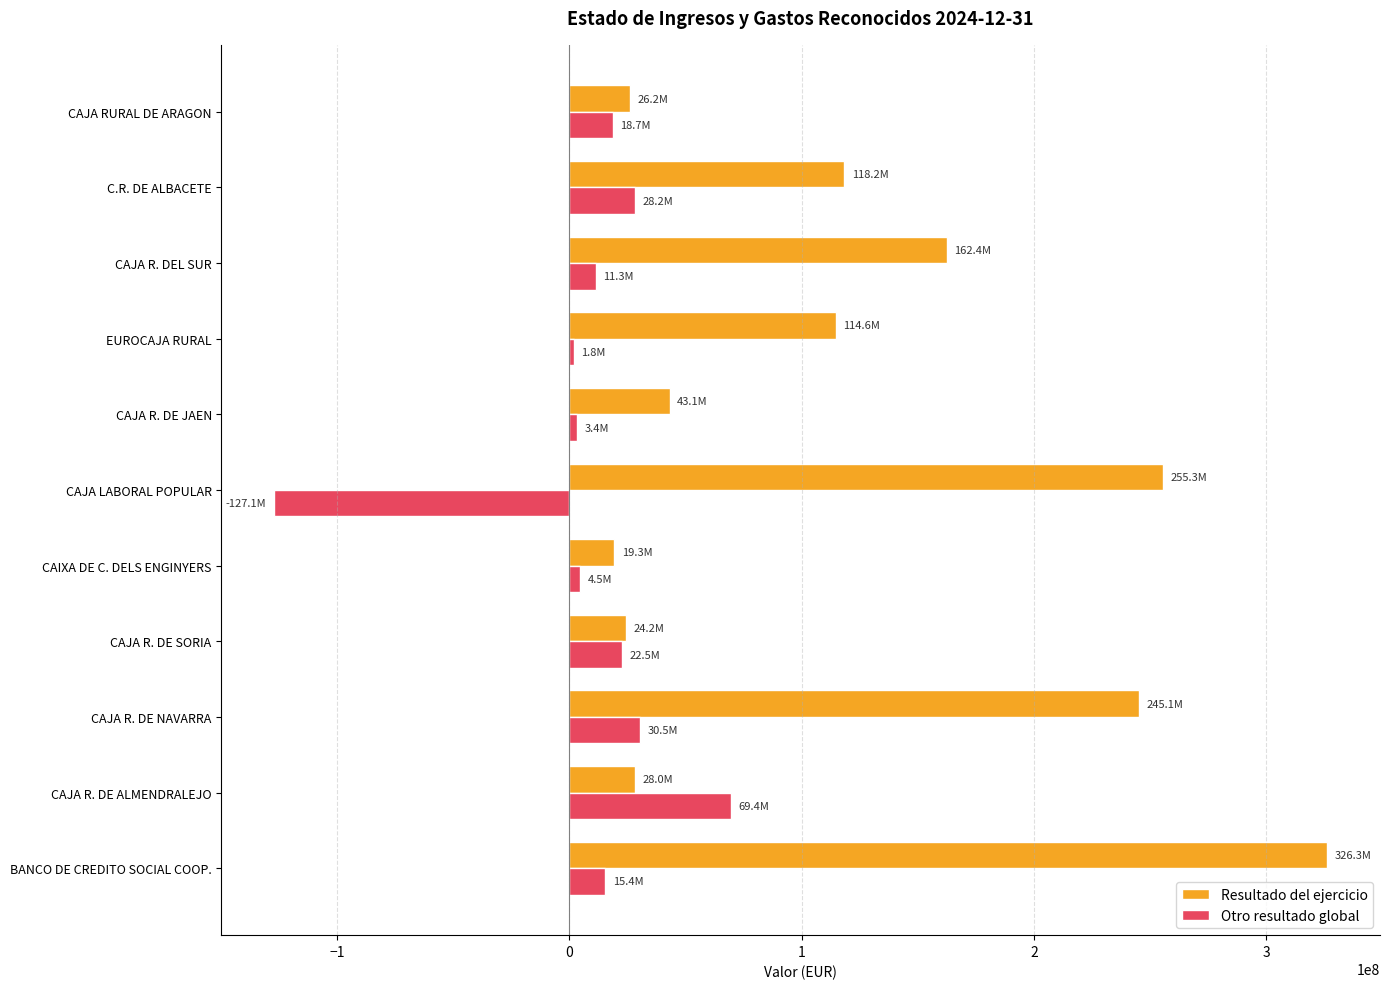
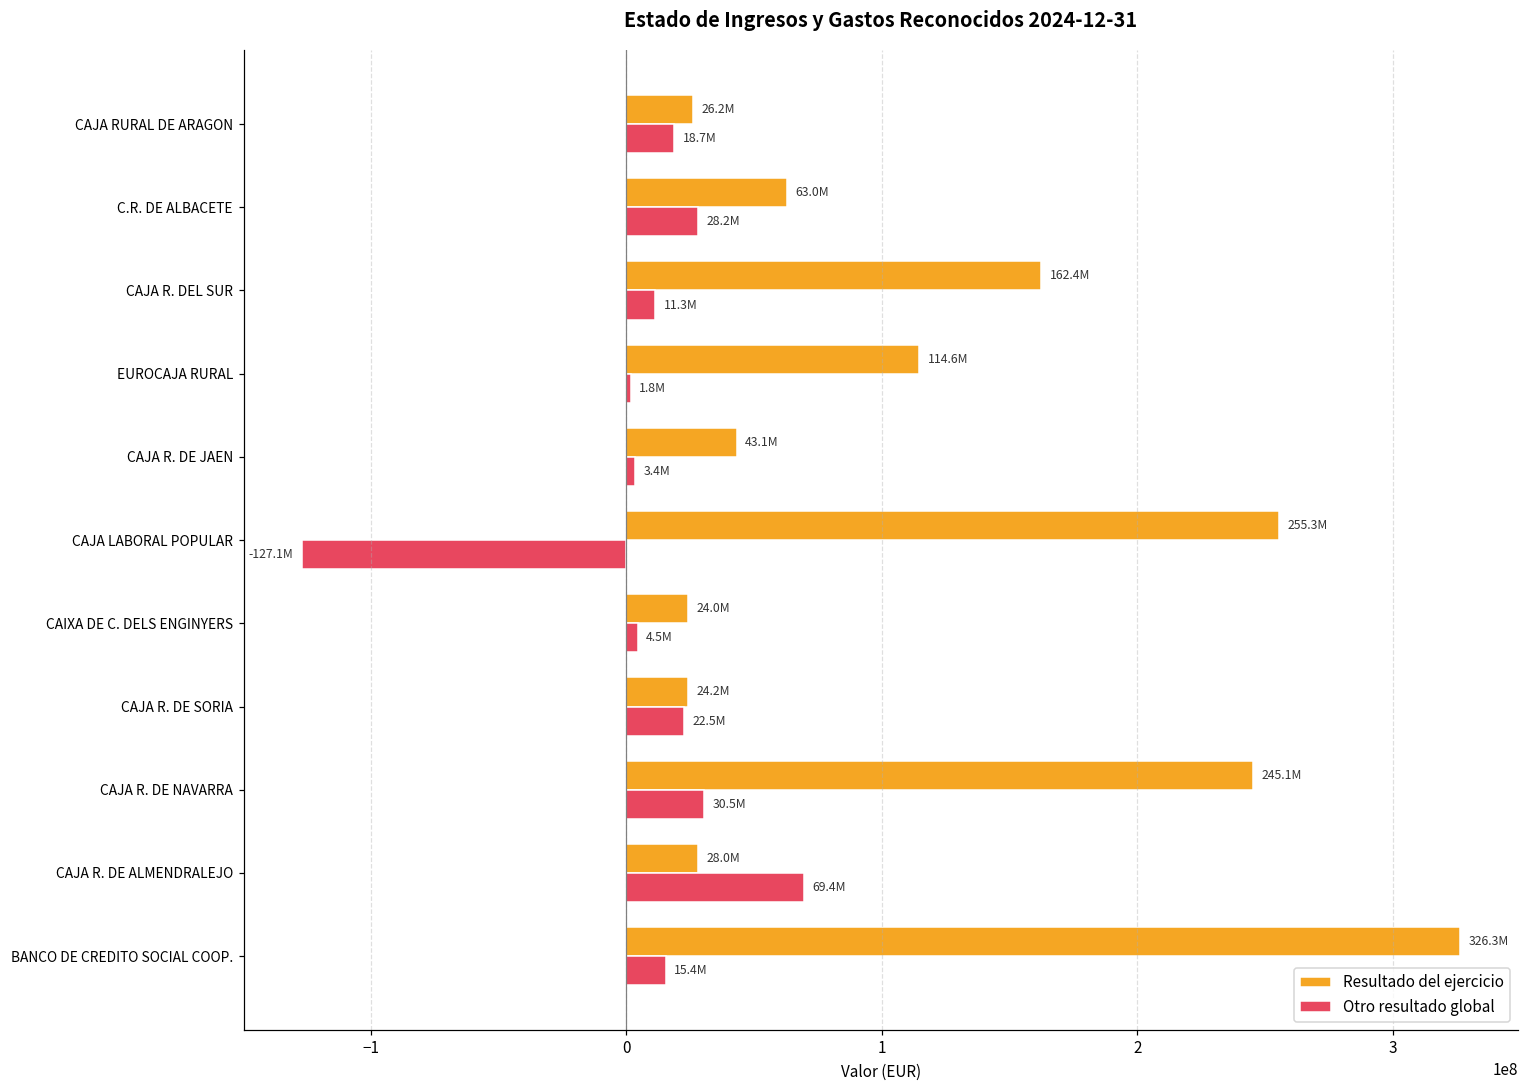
  {
    "Resultado del ejercicio": {
      "CAJA RURAL DE ARAGON": "26.2M",
-     "C.R. DE ALBACETE": "118.2M",
+     "C.R. DE ALBACETE": "63.0M",
      "CAJA R. DEL SUR": "162.4M",
      "EUROCAJA RURAL": "114.6M",
      "CAJA R. DE JAEN": "43.1M",
      "CAJA LABORAL POPULAR": "255.3M",
-     "CAIXA DE C. DELS ENGINYERS": "19.3M",
+     "CAIXA DE C. DELS ENGINYERS": "24.0M",
      "CAJA R. DE SORIA": "24.2M",
      "CAJA R. DE NAVARRA": "245.1M",
      "CAJA R. DE ALMENDRALEJO": "28.0M",
      "BANCO DE CREDITO SOCIAL COOP.": "326.3M"
    },
    "Otro resultado global": {
      "CAJA RURAL DE ARAGON": "18.7M",
      "C.R. DE ALBACETE": "28.2M",
      "CAJA R. DEL SUR": "11.3M",
      "EUROCAJA RURAL": "1.8M",
      "CAJA R. DE JAEN": "3.4M",
      "CAJA LABORAL POPULAR": "-127.1M",
      "CAIXA DE C. DELS ENGINYERS": "4.5M",
      "CAJA R. DE SORIA": "22.5M",
      "CAJA R. DE NAVARRA": "30.5M",
      "CAJA R. DE ALMENDRALEJO": "69.4M",
      "BANCO DE CREDITO SOCIAL COOP.": "15.4M"
    }
  }
